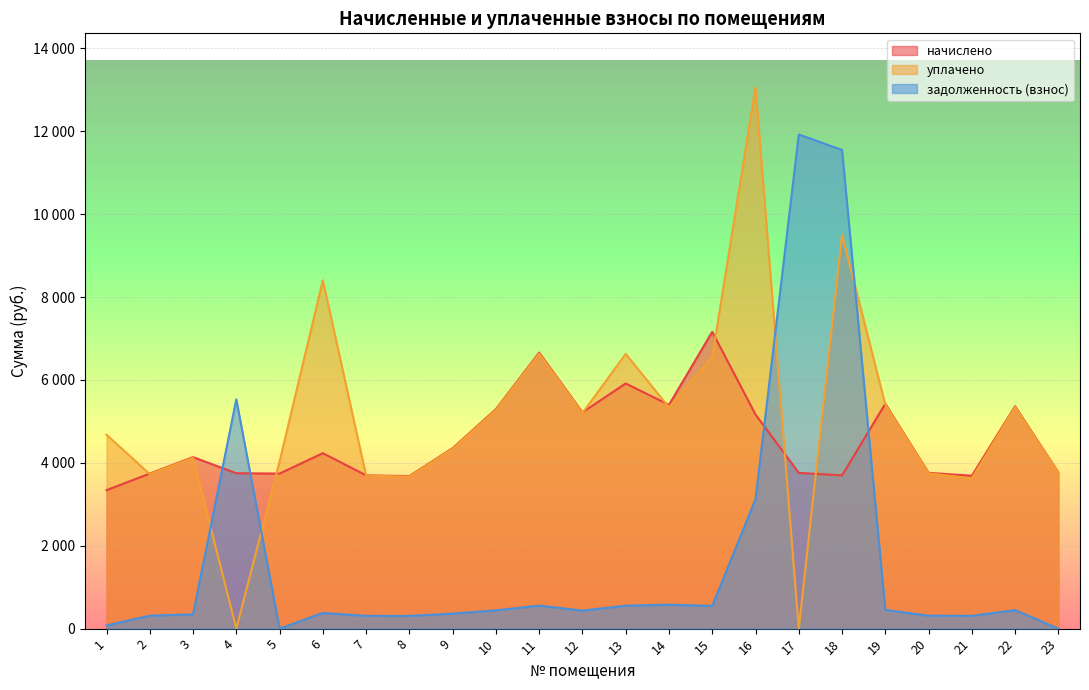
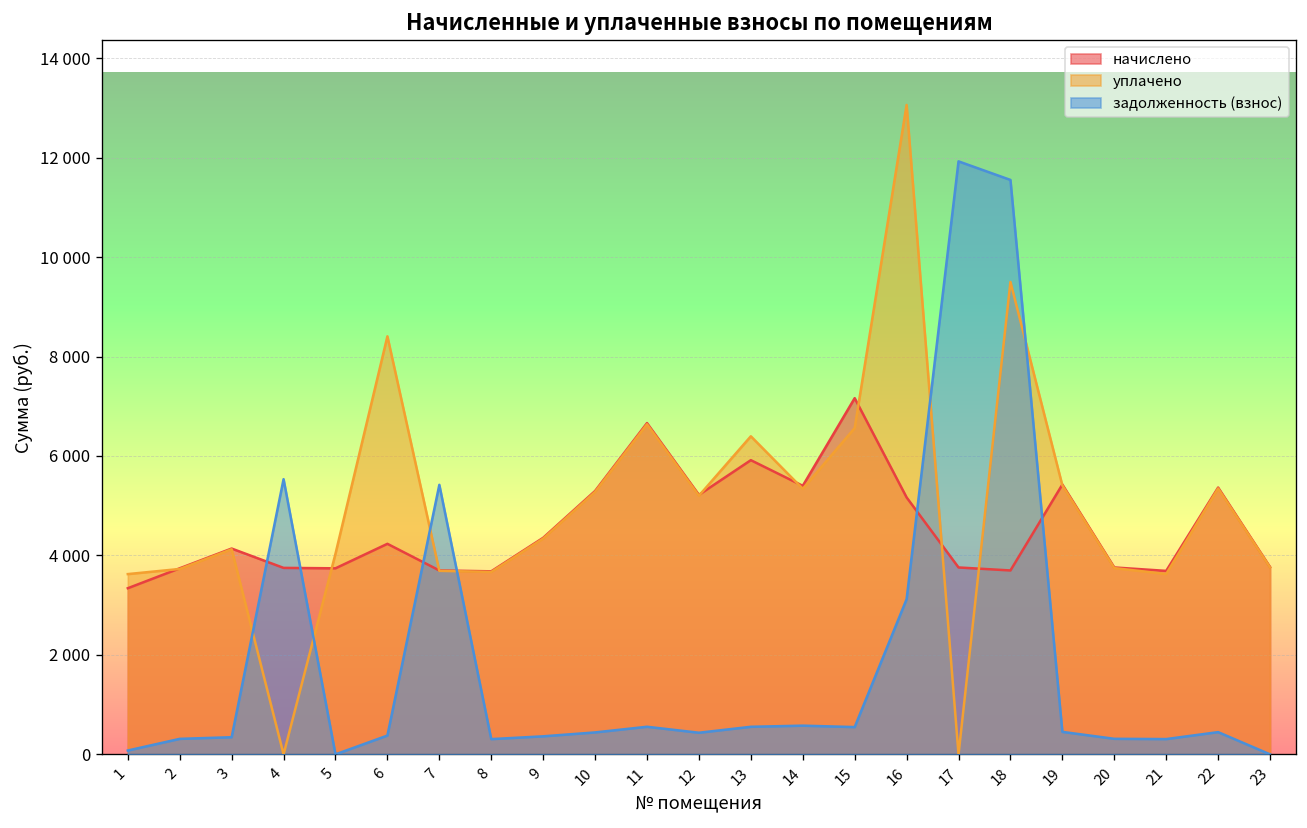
  {
    "начислено": {
      "1": 3300,
      "4": 3700,
      "5": 3700,
      "6": 4200,
      "13": 5900,
      "15": 7200,
      "16": 5200,
      "17": 3800,
      "18": 3700,
      "21": 3700
    },
    "уплачено": {
-     "1": 4700,
+     "1": 3600,
      "4": 0,
      "5": 4000,
      "6": 8400,
-     "13": 6600,
+     "13": 6400,
      "15": 6600,
      "16": 13100,
      "17": 0,
      "18": 9500,
      "21": 3600
    },
    "задолженность (взнос)": {
      "1": 100,
      "2": 300,
      "3": 300,
      "4": 5500,
      "5": 0,
      "6": 400,
-     "7": 300,
+     "7": 5400,
      "8": 300,
      "9": 400,
      "10": 400,
      "11": 600,
      "12": 400,
      "13": 600,
      "14": 600,
      "15": 500,
      "16": 3100,
      "17": 11900,
      "18": 11600,
      "19": 500,
      "20": 300,
      "21": 300,
      "22": 400,
      "23": 0
    }
  }
